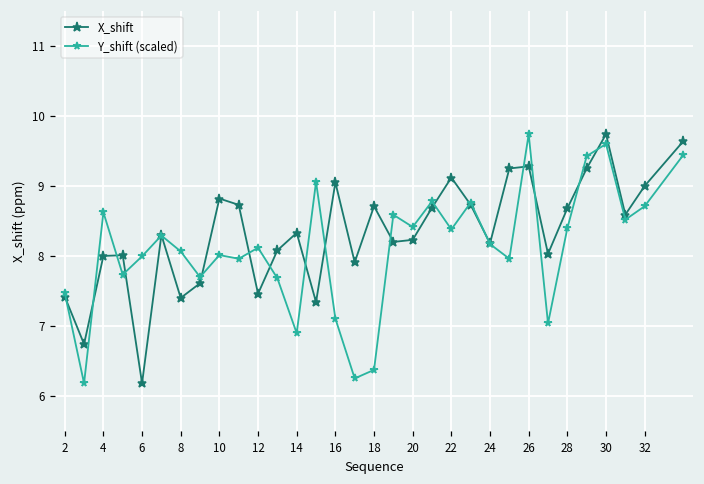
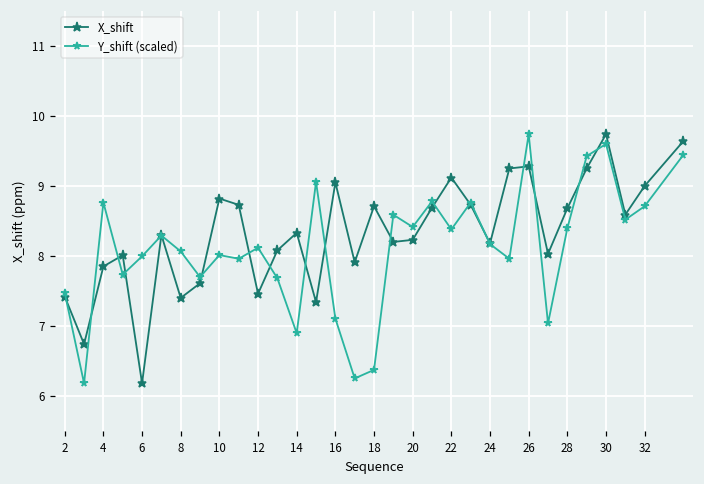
  {
    "X_shift": {
      "2": 7.4,
-     "4": 8.0,
+     "4": 7.9,
      "6": 6.2,
      "8": 7.4,
      "10": 8.8,
      "12": 7.5,
      "14": 8.3,
      "16": 9.1,
      "18": 8.7,
      "20": 8.2,
      "22": 9.1,
      "26": 9.3,
      "28": 8.7,
      "30": 9.7,
      "32": 9.0
    },
    "Y_shift (scaled)": {
      "2": 7.5,
-     "4": 8.6,
+     "4": 8.8,
      "6": 8.0,
      "8": 8.1,
      "10": 8.0,
      "12": 8.1,
      "14": 6.9,
      "16": 7.1,
      "18": 6.4,
      "20": 8.4,
      "22": 8.4,
      "26": 9.7,
      "28": 8.4,
      "30": 9.6,
      "32": 8.7
    }
  }
